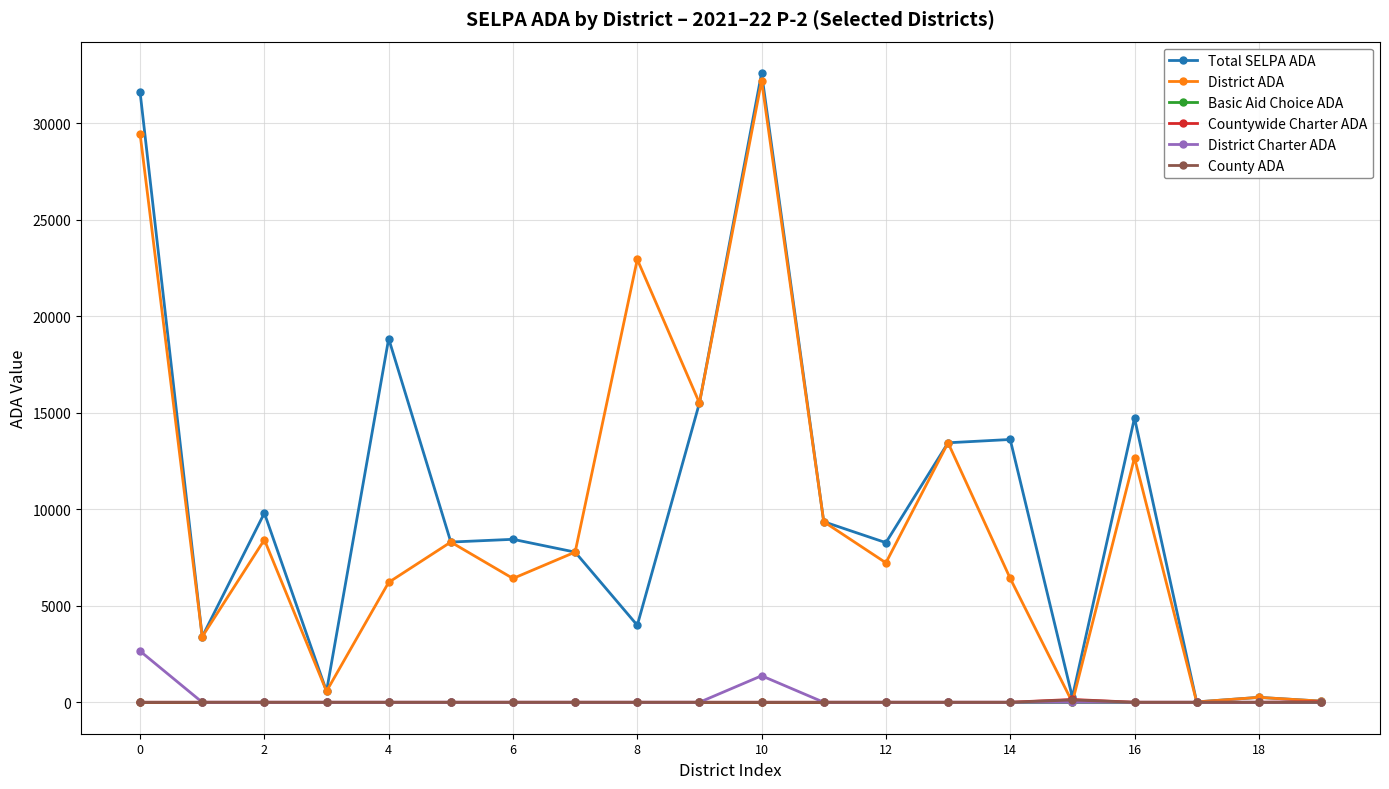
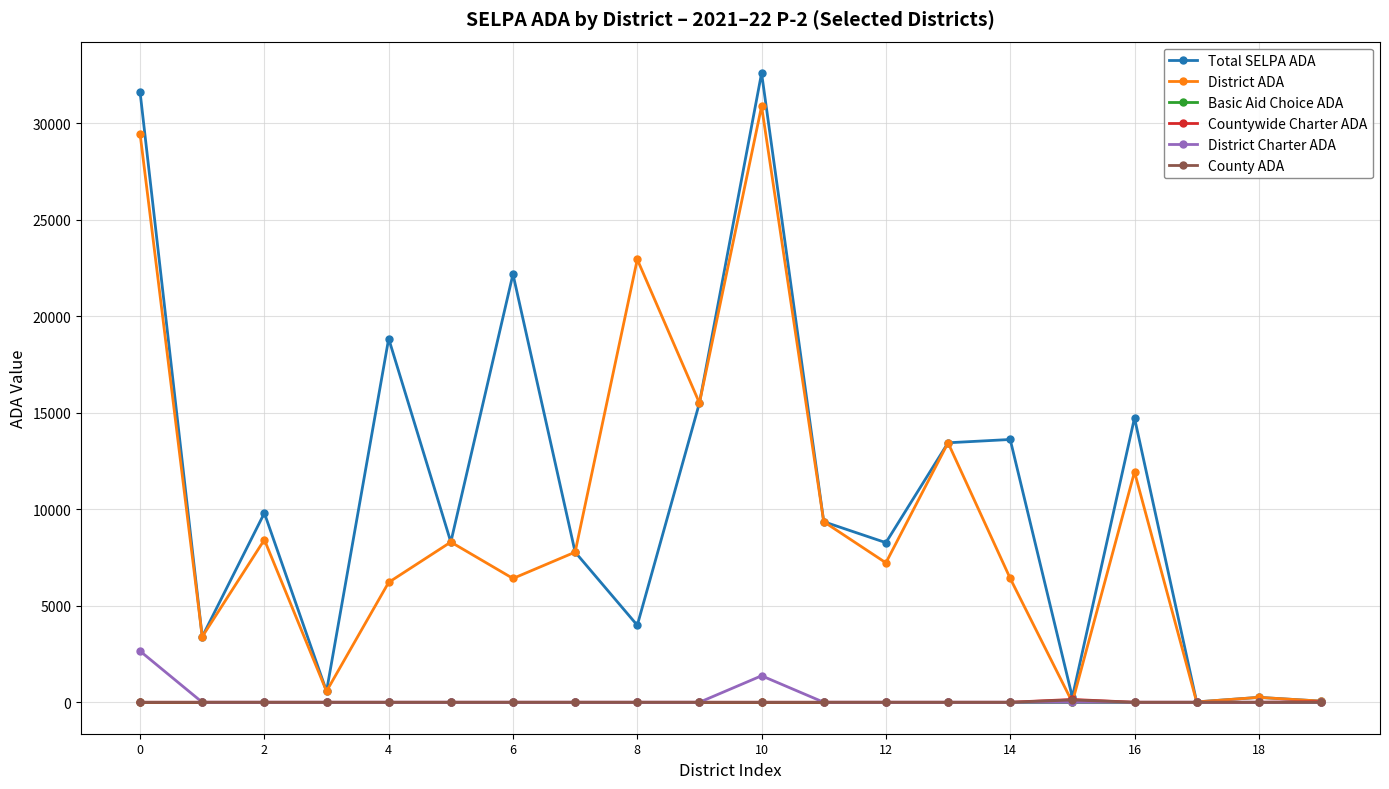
  {
    "Total SELPA ADA": {
      "0": 31600,
      "2": 9800,
      "4": 18800,
-     "6": 8400,
+     "6": 22200,
      "8": 4000,
      "10": 32600,
      "12": 8300,
      "14": 13600,
      "16": 14700
    },
    "District ADA": {
      "0": 29500,
      "2": 8400,
      "4": 6200,
      "6": 6400,
      "8": 22900,
-     "10": 32200,
+     "10": 30900,
      "12": 7200,
      "14": 6400,
-     "16": 12700
+     "16": 11900
    },
    "District Charter ADA": {
      "0": 2700,
      "10": 1400
    }
  }
